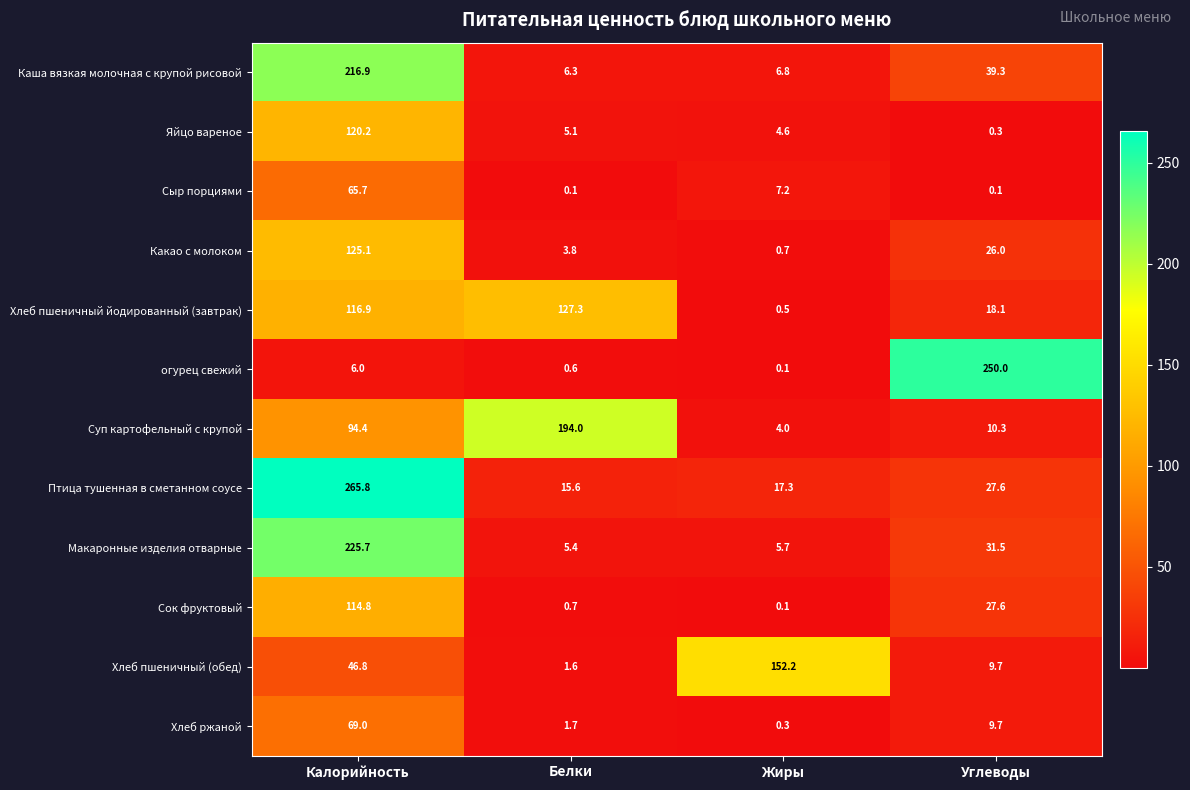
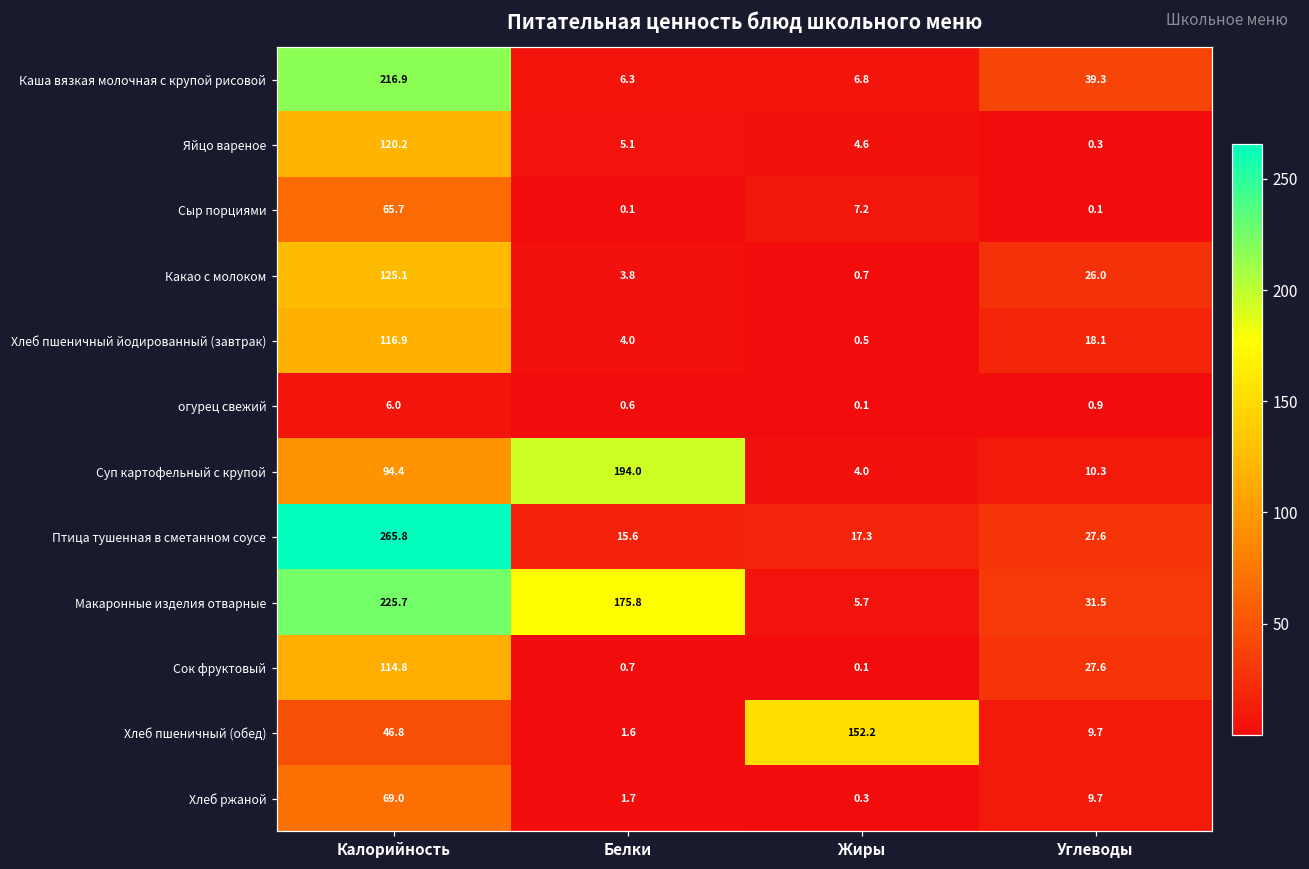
  {
    "Каша вязкая молочная с крупой рисовой": {
      "Калорийность": 216.9,
      "Белки": 6.3,
      "Жиры": 6.8,
      "Углеводы": 39.3
    },
    "Яйцо вареное": {
      "Калорийность": 120.2,
      "Белки": 5.1,
      "Жиры": 4.6,
      "Углеводы": 0.3
    },
    "Сыр порциями": {
      "Калорийность": 65.7,
      "Белки": 0.1,
      "Жиры": 7.2,
      "Углеводы": 0.1
    },
    "Какао с молоком": {
      "Калорийность": 125.1,
      "Белки": 3.8,
      "Жиры": 0.7,
      "Углеводы": 26.0
    },
    "Хлеб пшеничный йодированный (завтрак)": {
      "Калорийность": 116.9,
-     "Белки": 127.3,
+     "Белки": 4.0,
      "Жиры": 0.5,
      "Углеводы": 18.1
    },
    "огурец свежий": {
      "Калорийность": 6.0,
      "Белки": 0.6,
      "Жиры": 0.1,
-     "Углеводы": 250.0
+     "Углеводы": 0.9
    },
    "Суп картофельный с крупой": {
      "Калорийность": 94.4,
      "Белки": 194.0,
      "Жиры": 4.0,
      "Углеводы": 10.3
    },
    "Птица тушенная в сметанном соусе": {
      "Калорийность": 265.8,
      "Белки": 15.6,
      "Жиры": 17.3,
      "Углеводы": 27.6
    },
    "Макаронные изделия отварные": {
      "Калорийность": 225.7,
-     "Белки": 5.4,
+     "Белки": 175.8,
      "Жиры": 5.7,
      "Углеводы": 31.5
    },
    "Сок фруктовый": {
      "Калорийность": 114.8,
      "Белки": 0.7,
      "Жиры": 0.1,
      "Углеводы": 27.6
    },
    "Хлеб пшеничный (обед)": {
      "Калорийность": 46.8,
      "Белки": 1.6,
      "Жиры": 152.2,
      "Углеводы": 9.7
    },
    "Хлеб ржаной": {
      "Калорийность": 69.0,
      "Белки": 1.7,
      "Жиры": 0.3,
      "Углеводы": 9.7
    }
  }
